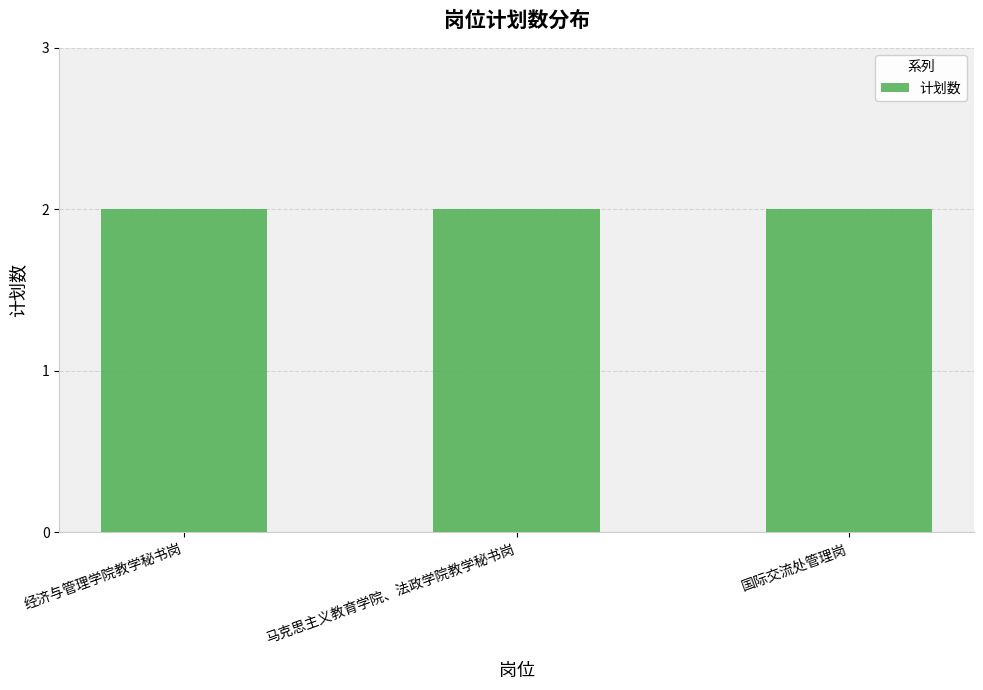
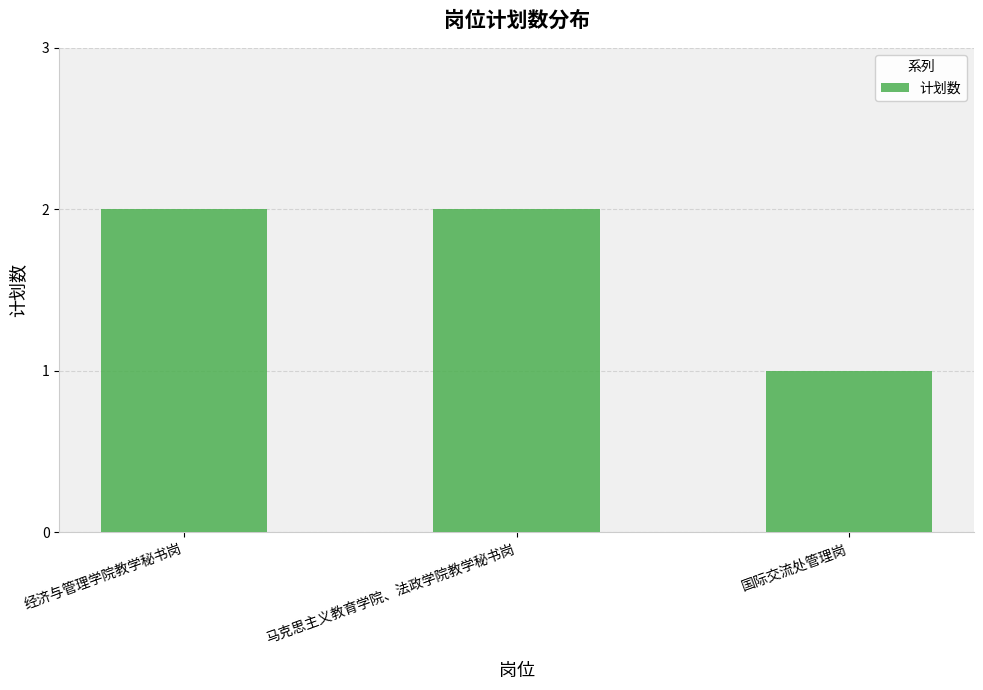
  {
    "经济与管理学院教学秘书岗": 2,
    "马克思主义教育学院、法政学院教学秘书岗": 2,
-   "国际交流处管理岗": 2
+   "国际交流处管理岗": 1
  }
